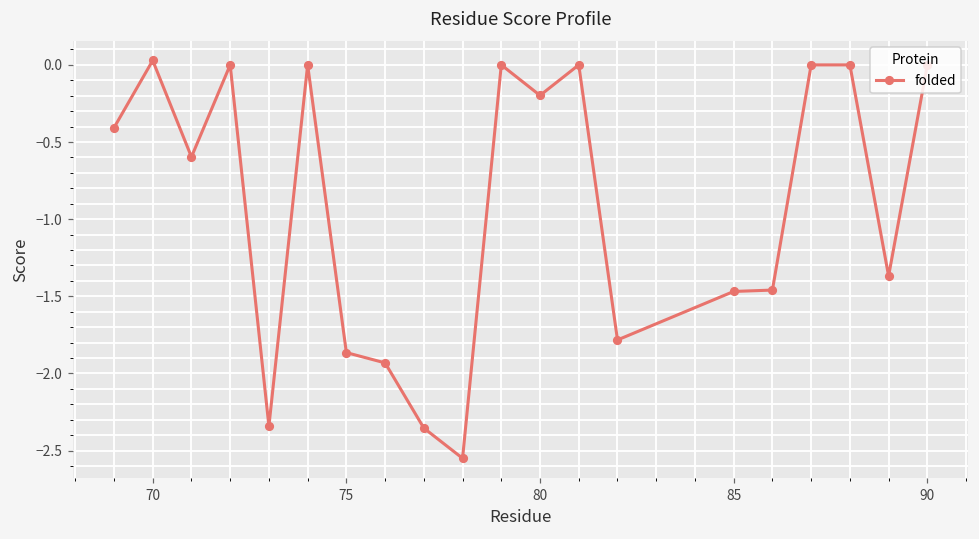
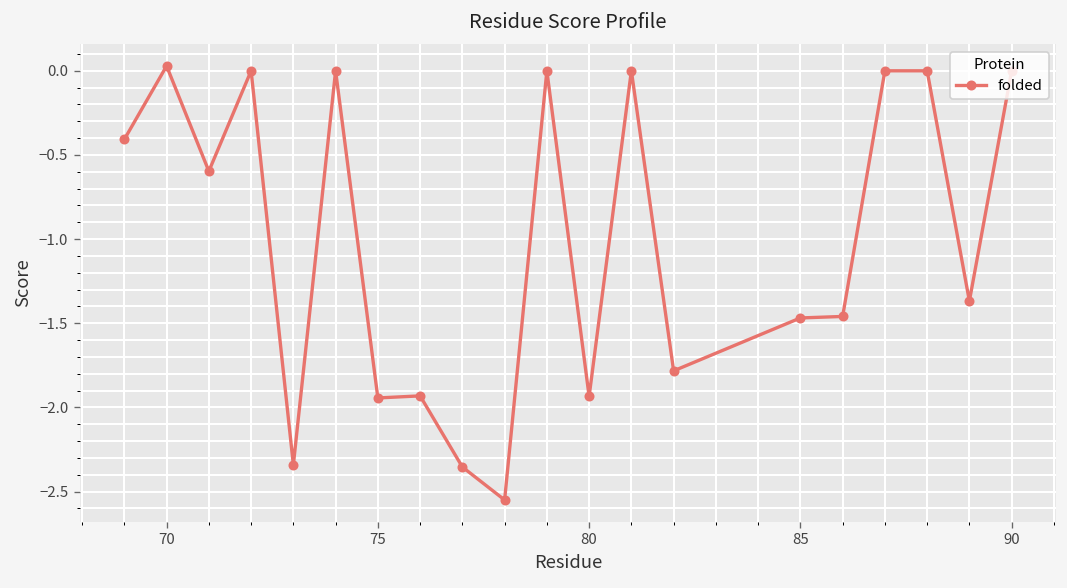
  {
    "70": 0.03,
-   "75": -1.87,
-   "80": -0.20,
+   "75": -1.94,
+   "80": -1.93,
    "85": -1.47
  }
